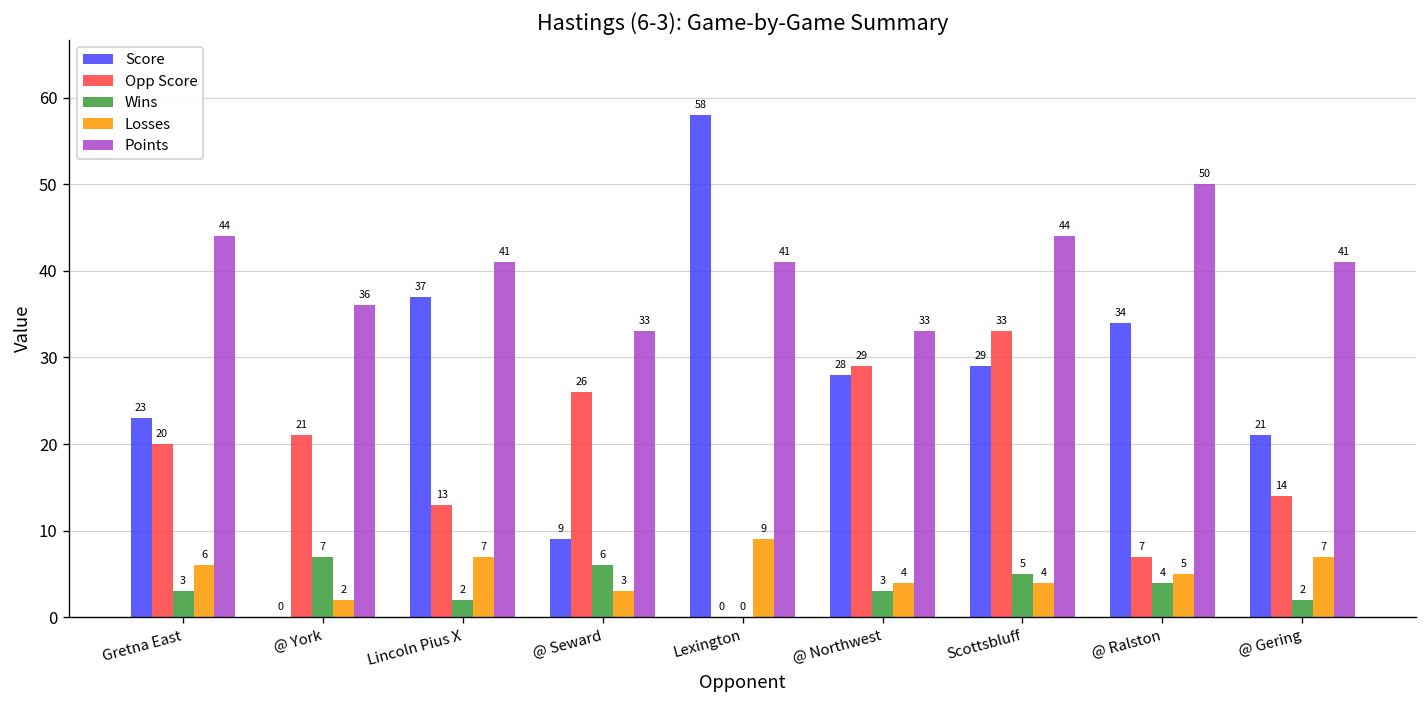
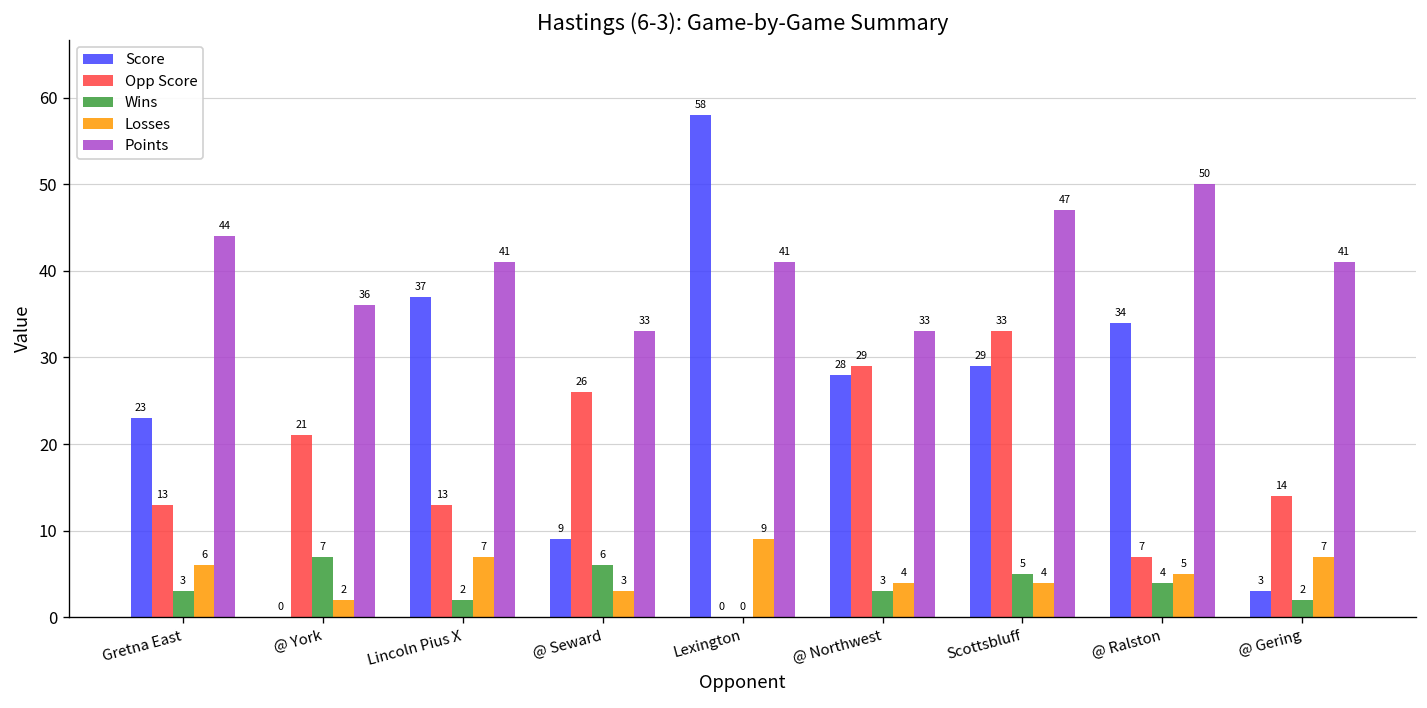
  {
    "Score": {
      "Gretna East": 23,
      "@ York": 0,
      "Lincoln Pius X": 37,
      "@ Seward": 9,
      "Lexington": 58,
      "@ Northwest": 28,
      "Scottsbluff": 29,
      "@ Ralston": 34,
-     "@ Gering": 21
+     "@ Gering": 3
    },
    "Opp Score": {
-     "Gretna East": 20,
+     "Gretna East": 13,
      "@ York": 21,
      "Lincoln Pius X": 13,
      "@ Seward": 26,
      "Lexington": 0,
      "@ Northwest": 29,
      "Scottsbluff": 33,
      "@ Ralston": 7,
      "@ Gering": 14
    },
    "Wins": {
      "Gretna East": 3,
      "@ York": 7,
      "Lincoln Pius X": 2,
      "@ Seward": 6,
      "Lexington": 0,
      "@ Northwest": 3,
      "Scottsbluff": 5,
      "@ Ralston": 4,
      "@ Gering": 2
    },
    "Losses": {
      "Gretna East": 6,
      "@ York": 2,
      "Lincoln Pius X": 7,
      "@ Seward": 3,
      "Lexington": 9,
      "@ Northwest": 4,
      "Scottsbluff": 4,
      "@ Ralston": 5,
      "@ Gering": 7
    },
    "Points": {
      "Gretna East": 44,
      "@ York": 36,
      "Lincoln Pius X": 41,
      "@ Seward": 33,
      "Lexington": 41,
      "@ Northwest": 33,
-     "Scottsbluff": 44,
+     "Scottsbluff": 47,
      "@ Ralston": 50,
      "@ Gering": 41
    }
  }
